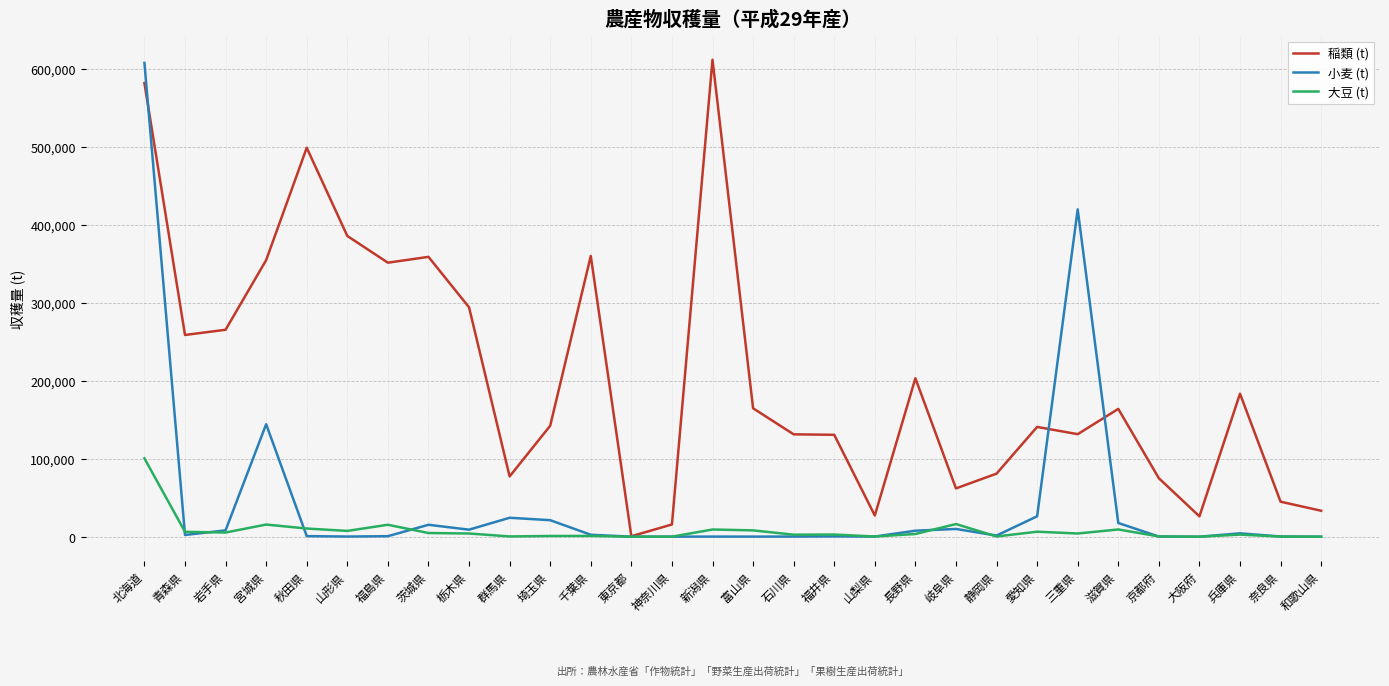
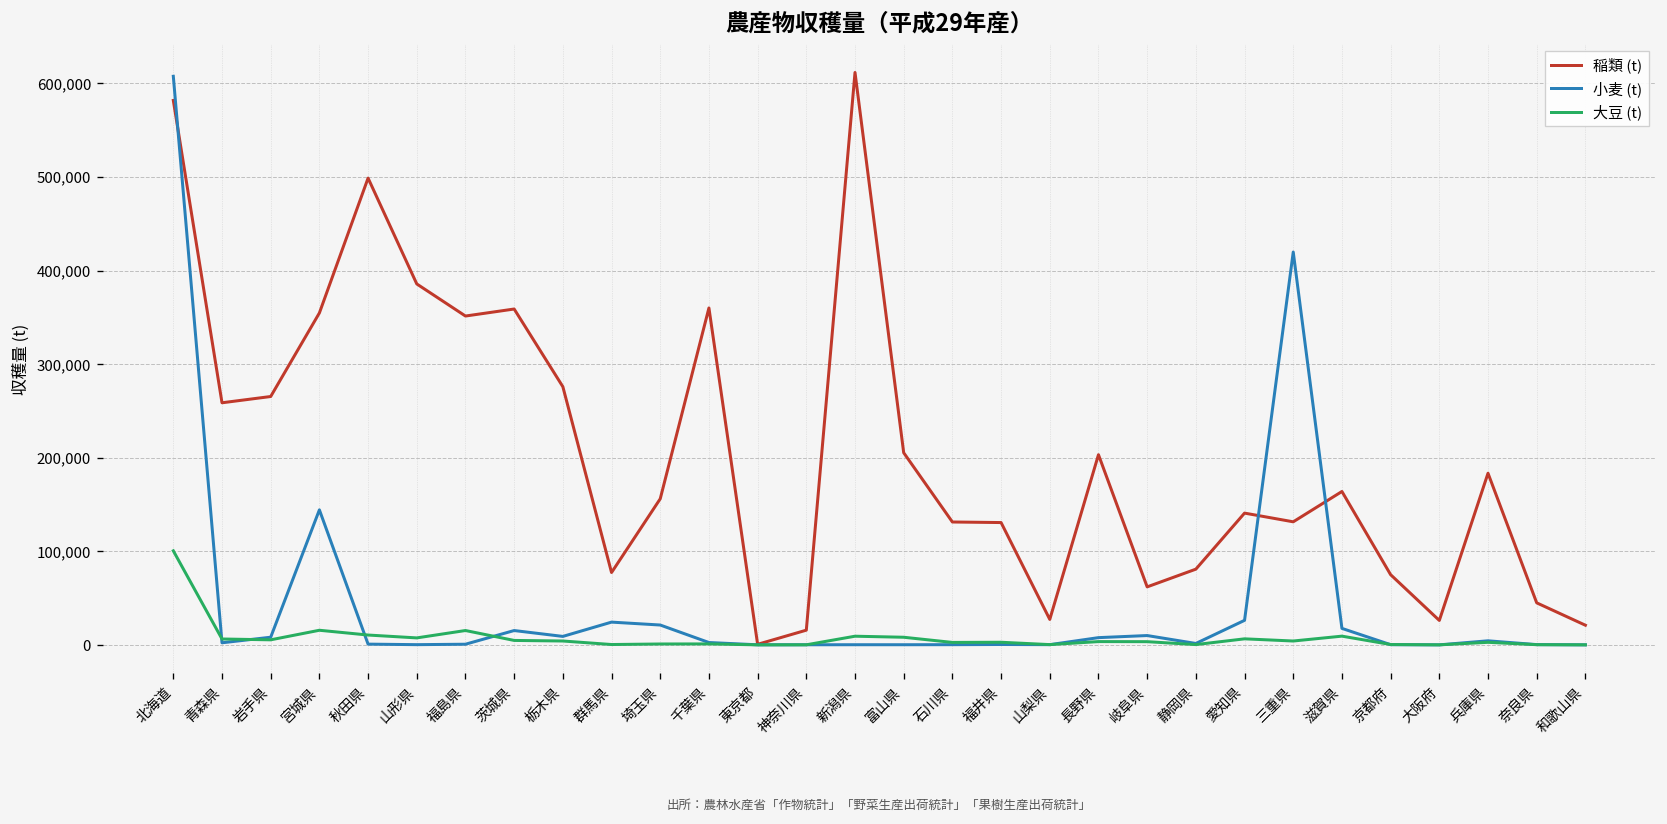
  {
    "稲類 (t)": {
      "北海道": "580,000",
      "青森県": "260,000",
      "岩手県": "270,000",
      "宮城県": "350,000",
      "秋田県": "500,000",
      "山形県": "390,000",
      "福島県": "350,000",
      "茨城県": "360,000",
-     "栃木県": "290,000",
+     "栃木県": "280,000",
      "群馬県": "80,000",
-     "埼玉県": "140,000",
+     "埼玉県": "160,000",
      "千葉県": "360,000",
      "神奈川県": "20,000",
      "新潟県": "610,000",
-     "富山県": "160,000",
+     "富山県": "210,000",
      "石川県": "130,000",
      "福井県": "130,000",
      "山梨県": "30,000",
      "長野県": "200,000",
      "岐阜県": "60,000",
      "静岡県": "80,000",
      "愛知県": "140,000",
      "三重県": "130,000",
      "滋賀県": "160,000",
      "京都府": "80,000",
      "大阪府": "30,000",
      "兵庫県": "180,000",
      "奈良県": "40,000",
-     "和歌山県": "30,000"
+     "和歌山県": "20,000"
    },
    "小麦 (t)": {
      "北海道": "610,000",
      "青森県": "0",
      "宮城県": "140,000",
      "秋田県": "0",
      "山形県": "0",
      "福島県": "0",
      "茨城県": "20,000",
      "栃木県": "10,000",
      "群馬県": "20,000",
      "埼玉県": "20,000",
      "新潟県": "0",
      "富山県": "0",
      "長野県": "10,000",
      "岐阜県": "10,000",
      "愛知県": "30,000",
      "三重県": "420,000",
      "滋賀県": "20,000"
    },
    "大豆 (t)": {
      "北海道": "100,000",
      "青森県": "10,000",
      "宮城県": "20,000",
      "秋田県": "10,000",
      "山形県": "10,000",
      "福島県": "20,000",
      "茨城県": "0",
      "栃木県": "0",
      "群馬県": "0",
      "埼玉県": "0",
      "新潟県": "10,000",
      "富山県": "10,000",
      "長野県": "0",
-     "岐阜県": "20,000",
+     "岐阜県": "0",
      "愛知県": "10,000",
      "三重県": "0",
      "滋賀県": "10,000"
    }
  }
